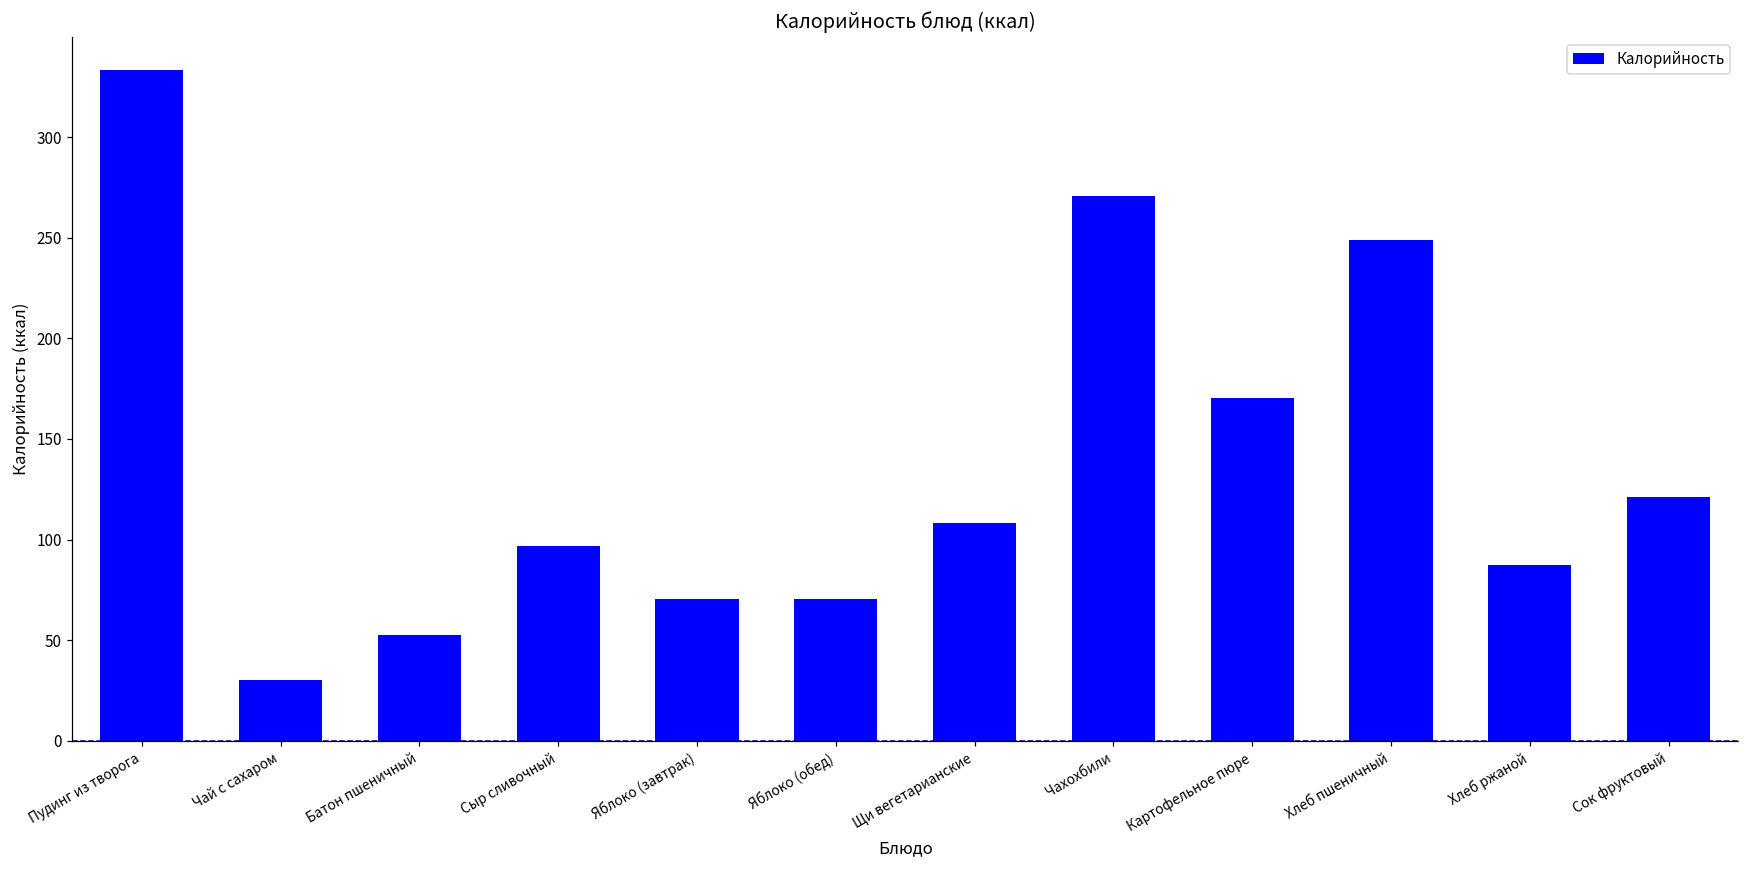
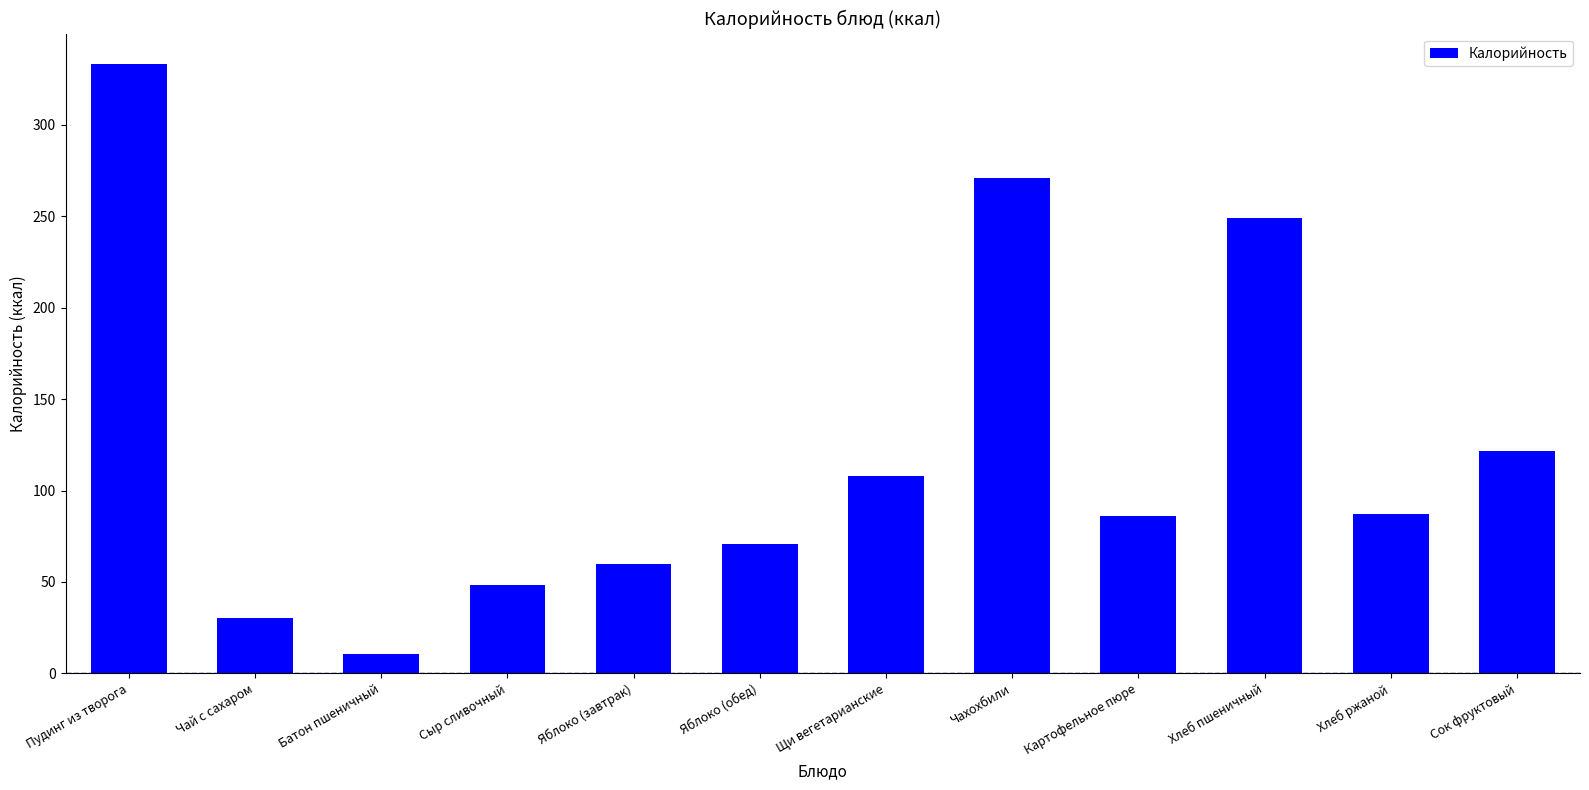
  {
    "Пудинг из творога": 333,
    "Чай с сахаром": 30,
-   "Батон пшеничный": 52,
-   "Сыр сливочный": 97,
-   "Яблоко (завтрак)": 71,
+   "Батон пшеничный": 11,
+   "Сыр сливочный": 48,
+   "Яблоко (завтрак)": 60,
    "Яблоко (обед)": 71,
    "Щи вегетарианские": 108,
    "Чахохбили": 271,
-   "Картофельное пюре": 170,
+   "Картофельное пюре": 86,
    "Хлеб пшеничный": 249,
    "Хлеб ржаной": 87,
    "Сок фруктовый": 121
  }
